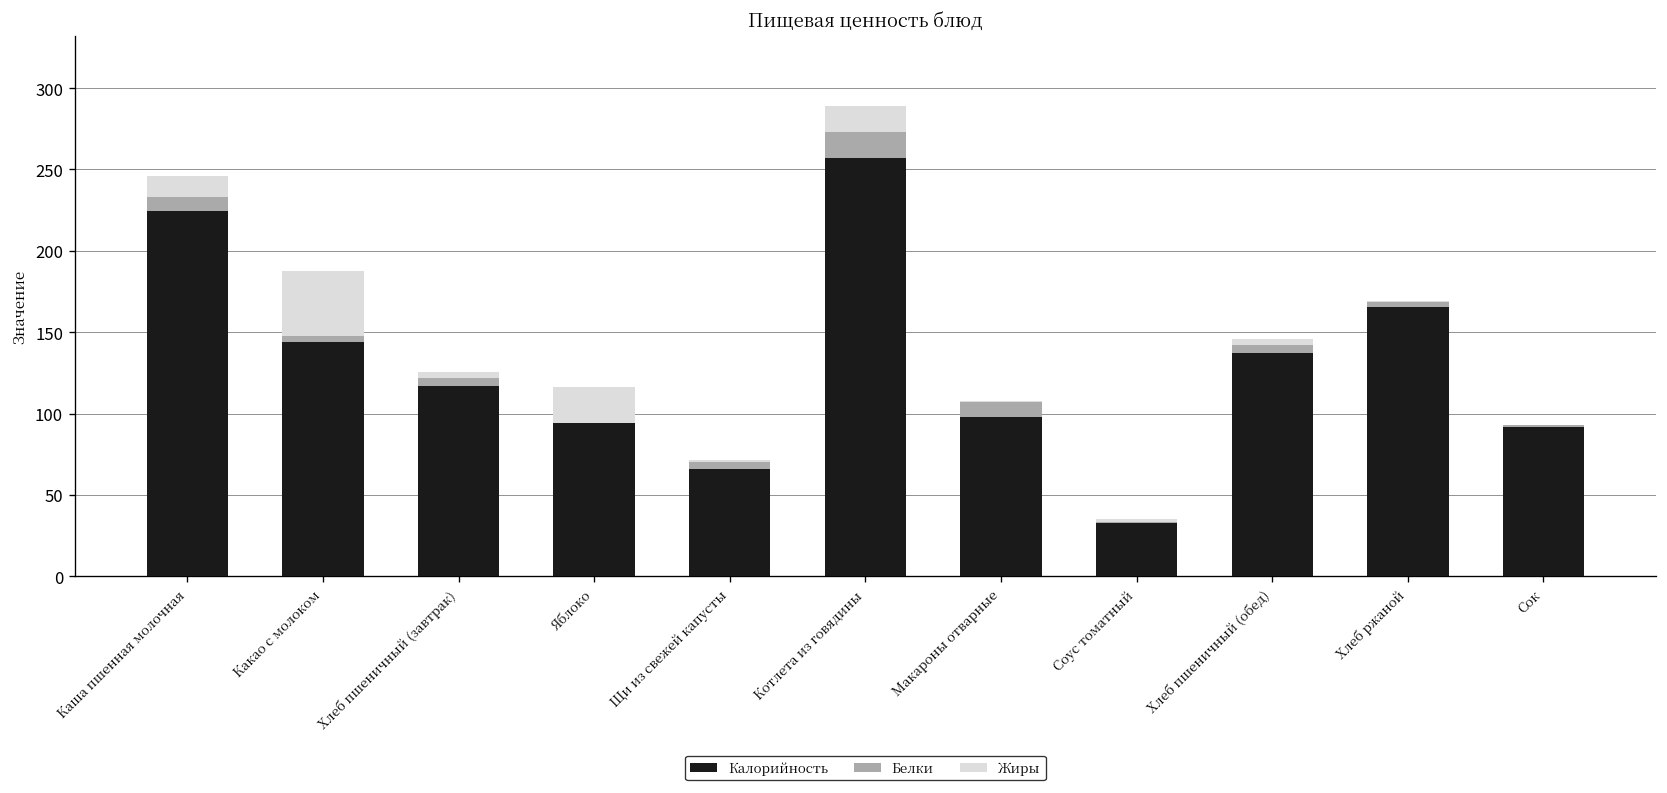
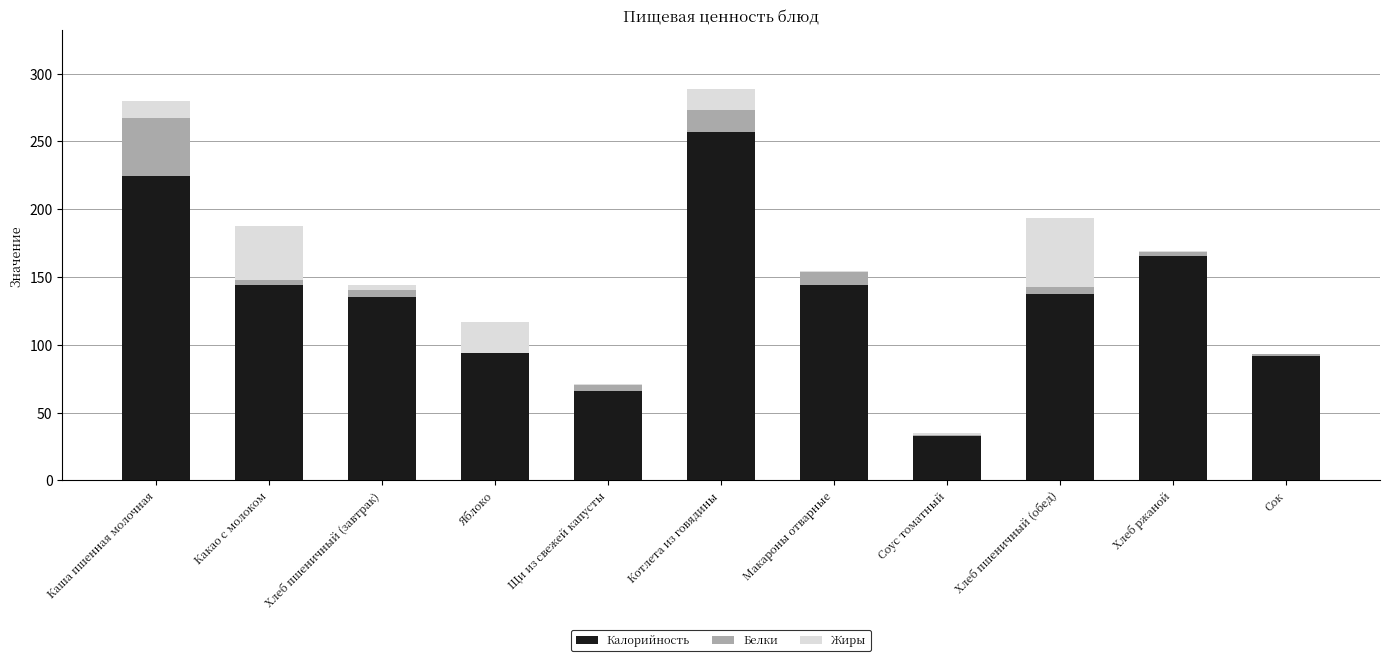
  {
    "Калорийность": {
      "Каша пшенная молочная": 224,
      "Какао с молоком": 144,
-     "Хлеб пшеничный (завтрак)": 117,
+     "Хлеб пшеничный (завтрак)": 135,
      "Яблоко": 94,
      "Щи из свежей капусты": 66,
      "Котлета из говядины": 257,
-     "Макароны отварные": 98,
+     "Макароны отварные": 144,
      "Соус томатный": 33,
      "Хлеб пшеничный (обед)": 137,
      "Хлеб ржаной": 166,
      "Сок": 92
    },
    "Белки": {
-     "Каша пшенная молочная": 9,
+     "Каша пшенная молочная": 43,
      "Какао с молоком": 4,
      "Хлеб пшеничный (завтрак)": 5,
      "Яблоко": 0,
      "Щи из свежей капусты": 4,
      "Котлета из говядины": 16,
      "Макароны отварные": 10,
      "Хлеб пшеничный (обед)": 5,
      "Хлеб ржаной": 3
    },
    "Жиры": {
      "Каша пшенная молочная": 13,
      "Какао с молоком": 40,
      "Хлеб пшеничный (завтрак)": 4,
      "Яблоко": 23,
      "Котлета из говядины": 16,
      "Соус томатный": 2,
-     "Хлеб пшеничный (обед)": 4
+     "Хлеб пшеничный (обед)": 51
    }
  }
